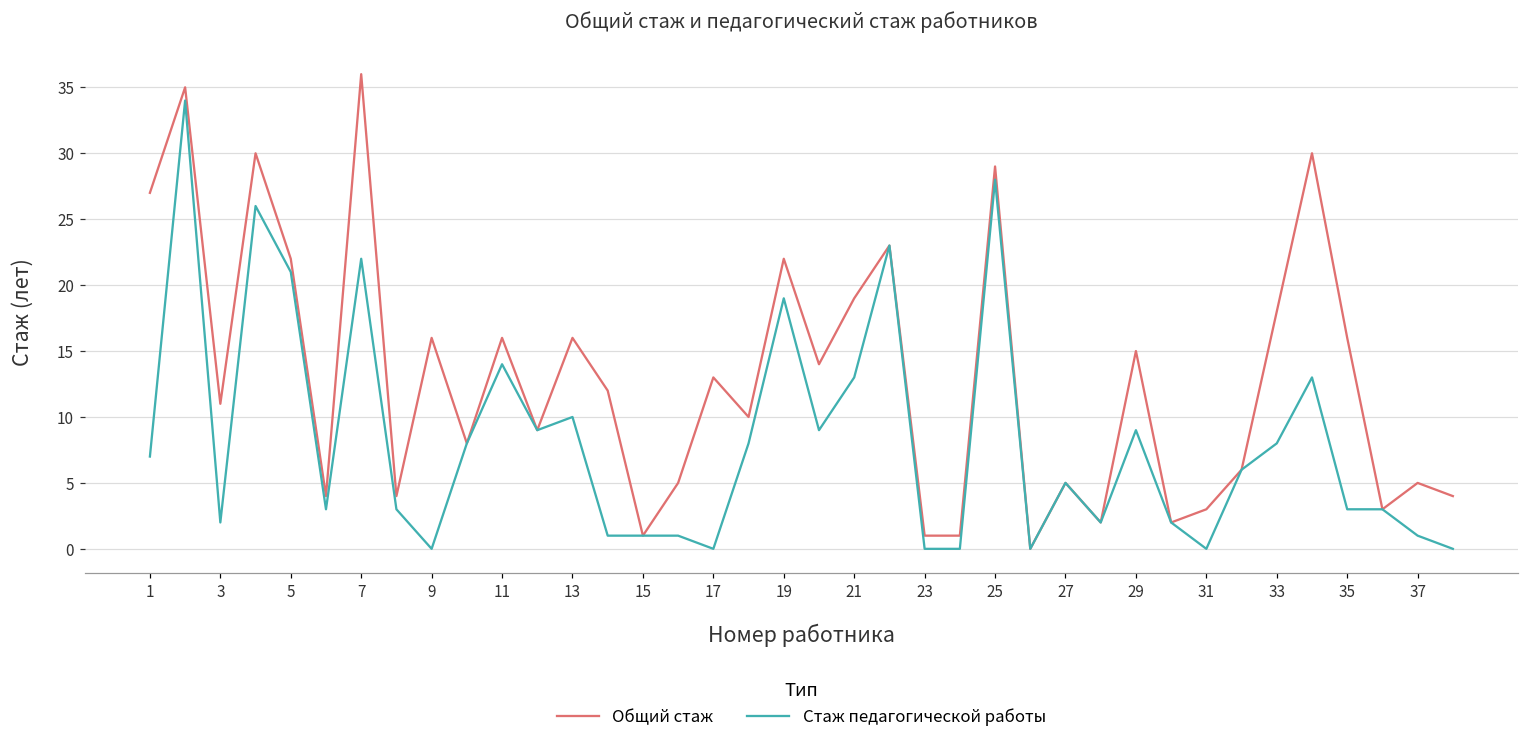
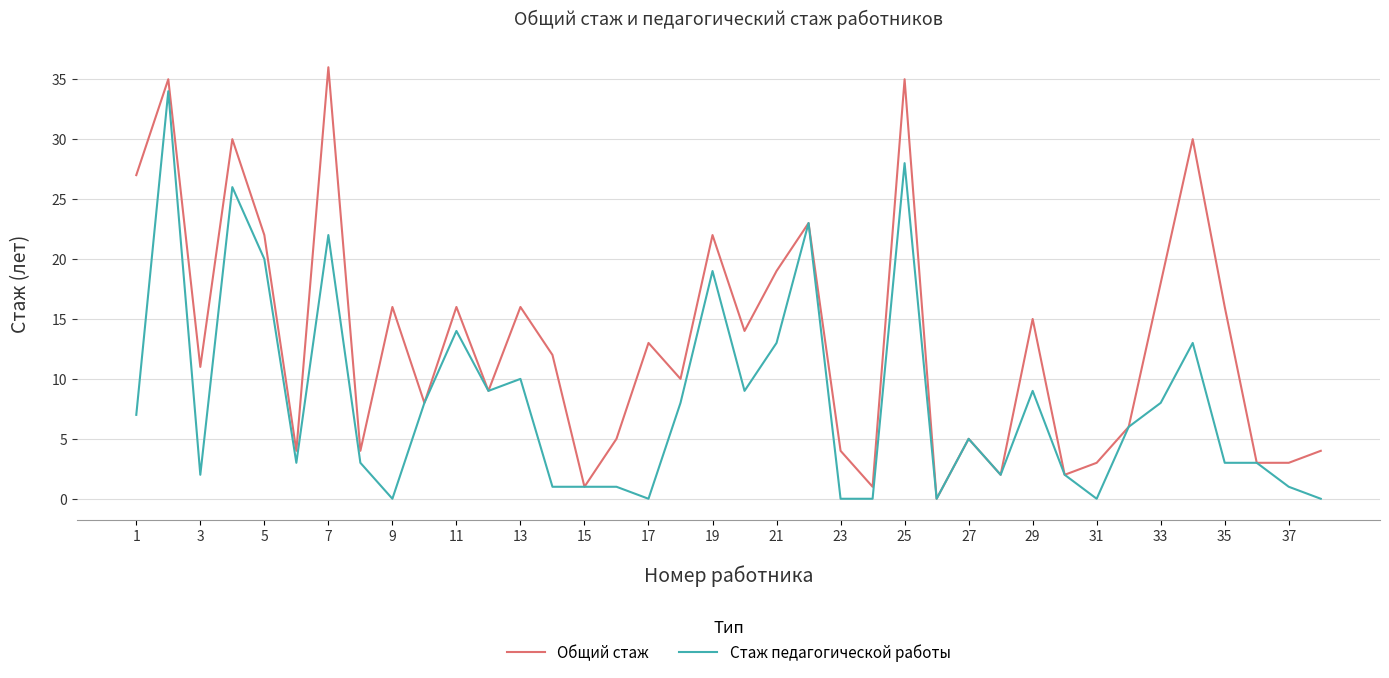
  {
    "Общий стаж": {
      "1": 27,
      "3": 11,
      "5": 22,
      "7": 36,
      "9": 16,
      "11": 16,
      "13": 16,
      "17": 13,
      "19": 22,
      "21": 19,
-     "23": 1,
-     "25": 29,
+     "23": 4,
+     "25": 35,
      "29": 15,
      "31": 3,
      "33": 18,
      "35": 16,
-     "37": 5
+     "37": 3
    },
    "Стаж педагогической работы": {
      "1": 7,
      "3": 2,
-     "5": 21,
+     "5": 20,
      "7": 22,
      "9": 0,
      "11": 14,
      "13": 10,
      "17": 0,
      "19": 19,
      "21": 13,
      "23": 0,
      "25": 28,
      "29": 9,
      "31": 0,
      "33": 8,
      "35": 3,
      "37": 1
    }
  }
